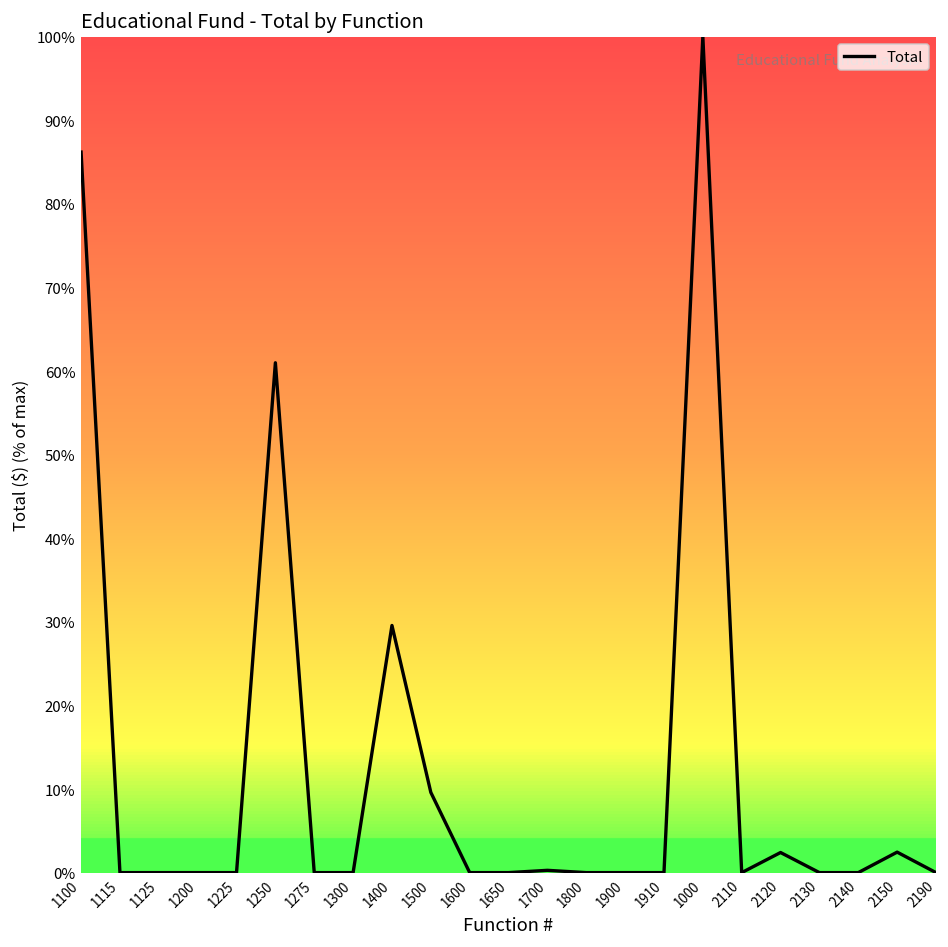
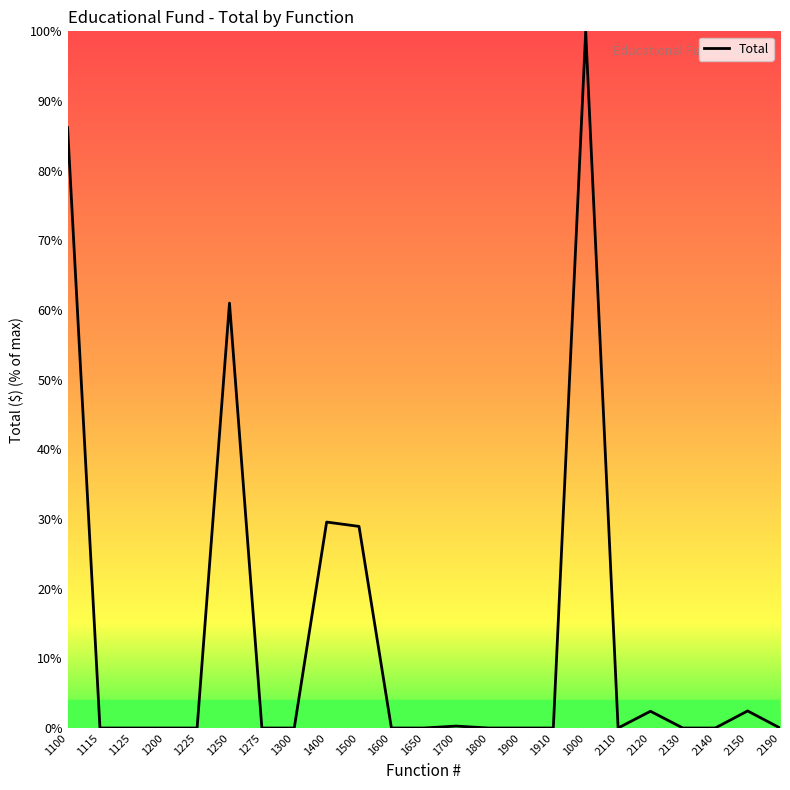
  {
    "1100": "86%",
    "1250": "61%",
    "1400": "30%",
-   "1500": "10%",
+   "1500": "29%",
    "1000": "100%"
  }
